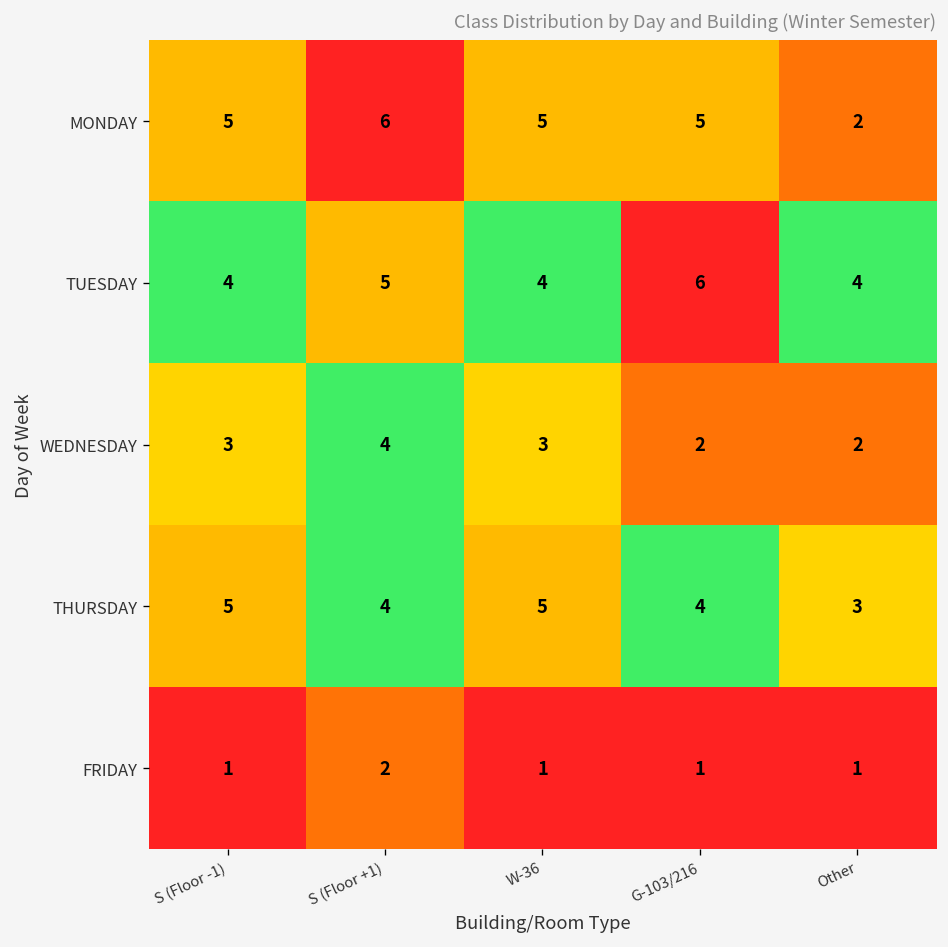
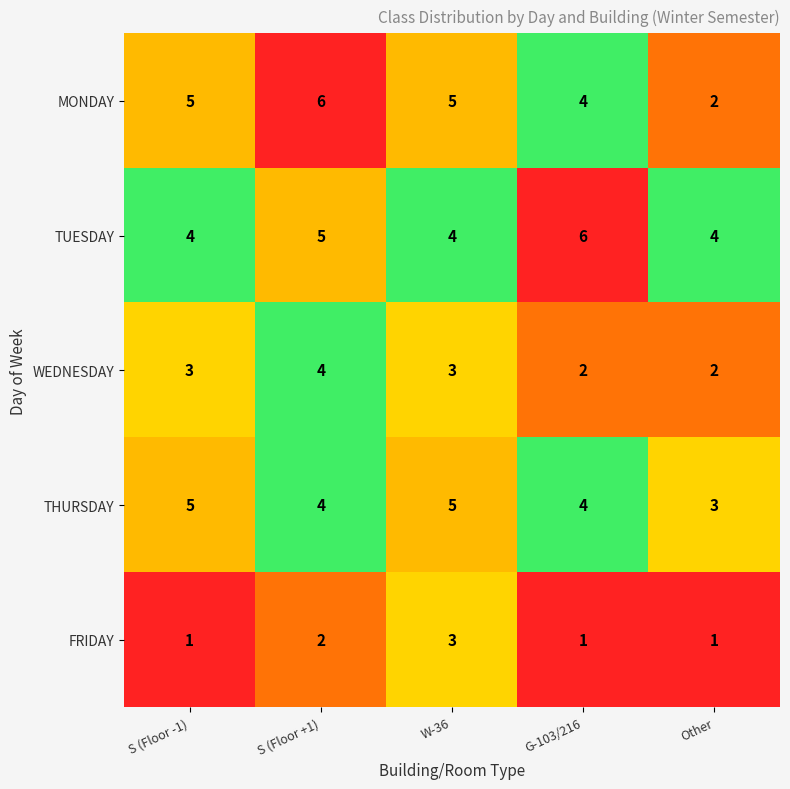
  {
    "MONDAY": {
      "S (Floor -1)": 5,
      "S (Floor +1)": 6,
      "W-36": 5,
-     "G-103/216": 5,
+     "G-103/216": 4,
      "Other": 2
    },
    "TUESDAY": {
      "S (Floor -1)": 4,
      "S (Floor +1)": 5,
      "W-36": 4,
      "G-103/216": 6,
      "Other": 4
    },
    "WEDNESDAY": {
      "S (Floor -1)": 3,
      "S (Floor +1)": 4,
      "W-36": 3,
      "G-103/216": 2,
      "Other": 2
    },
    "THURSDAY": {
      "S (Floor -1)": 5,
      "S (Floor +1)": 4,
      "W-36": 5,
      "G-103/216": 4,
      "Other": 3
    },
    "FRIDAY": {
      "S (Floor -1)": 1,
      "S (Floor +1)": 2,
-     "W-36": 1,
+     "W-36": 3,
      "G-103/216": 1,
      "Other": 1
    }
  }
